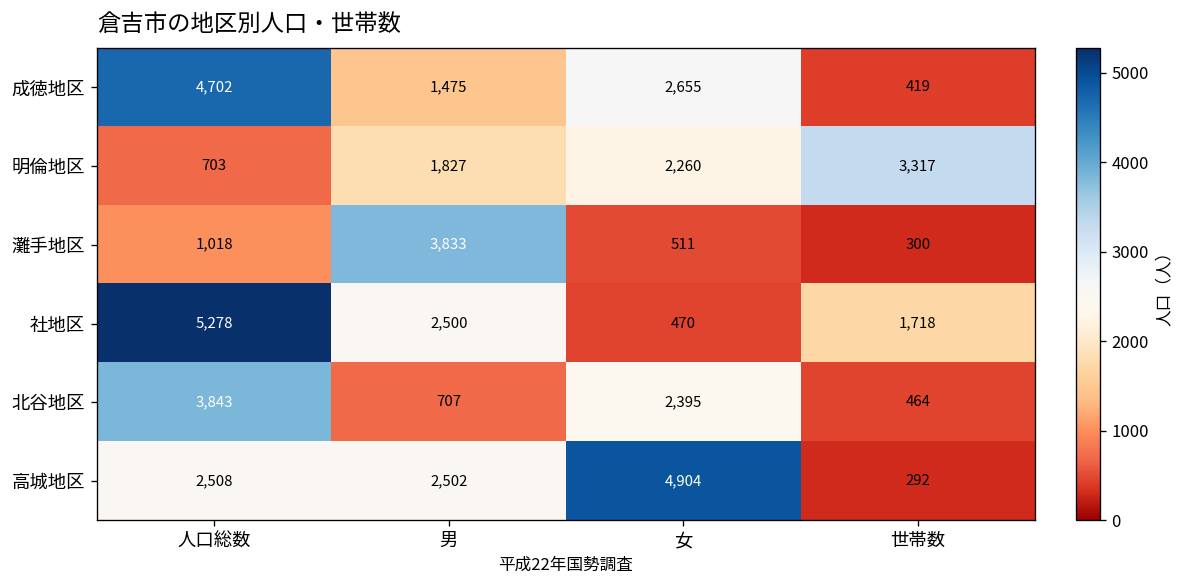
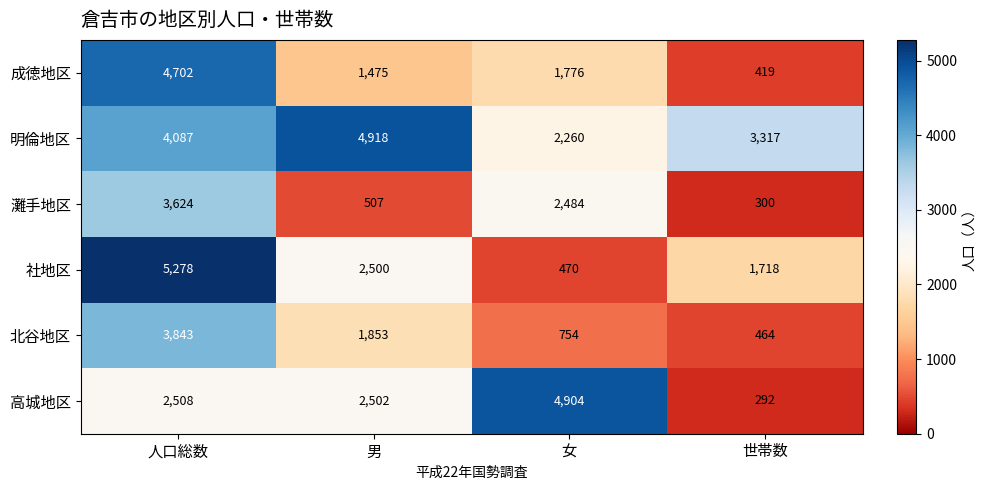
  {
    "成徳地区": {
      "人口総数": "4,702",
      "男": "1,475",
-     "女": "2,655",
+     "女": "1,776",
      "世帯数": "419"
    },
    "明倫地区": {
-     "人口総数": "703",
-     "男": "1,827",
+     "人口総数": "4,087",
+     "男": "4,918",
      "女": "2,260",
      "世帯数": "3,317"
    },
    "灘手地区": {
-     "人口総数": "1,018",
-     "男": "3,833",
-     "女": "511",
+     "人口総数": "3,624",
+     "男": "507",
+     "女": "2,484",
      "世帯数": "300"
    },
    "社地区": {
      "人口総数": "5,278",
      "男": "2,500",
      "女": "470",
      "世帯数": "1,718"
    },
    "北谷地区": {
      "人口総数": "3,843",
-     "男": "707",
-     "女": "2,395",
+     "男": "1,853",
+     "女": "754",
      "世帯数": "464"
    },
    "高城地区": {
      "人口総数": "2,508",
      "男": "2,502",
      "女": "4,904",
      "世帯数": "292"
    }
  }
